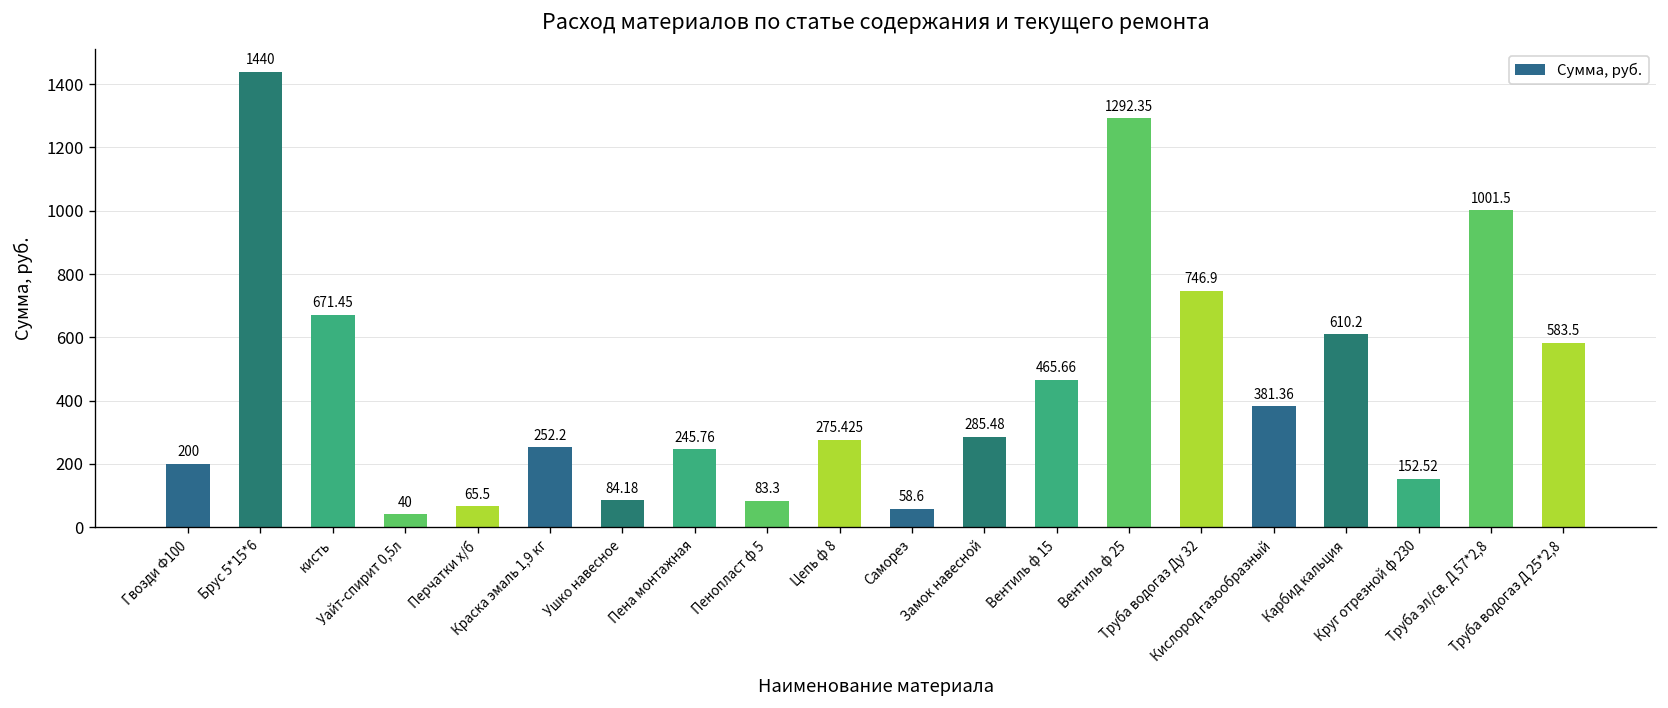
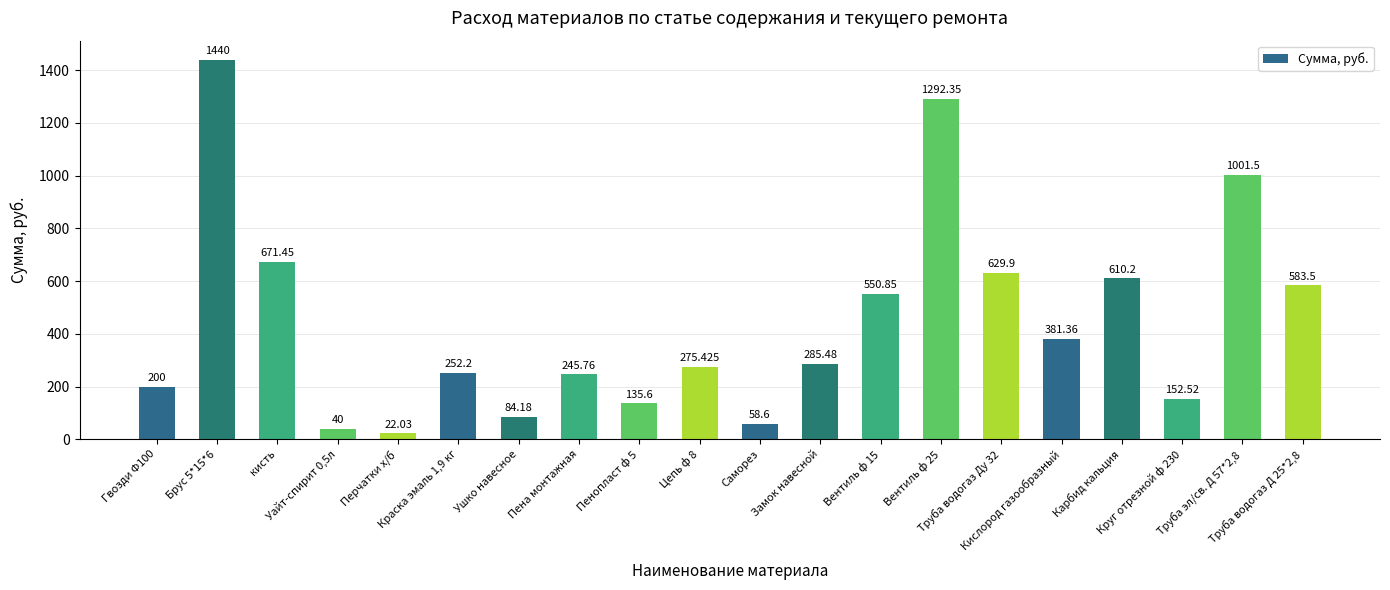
  {
    "Гвозди Ф100": 200,
    "Брус 5*15*6": 1440,
    "кисть": 671.45,
    "Уайт-спирит 0,5л": 40,
-   "Перчатки х/б": 65.5,
+   "Перчатки х/б": 22.03,
    "Краска эмаль 1,9 кг": 252.2,
    "Ушко навесное": 84.18,
    "Пена монтажная": 245.76,
-   "Пенопласт ф 5": 83.3,
+   "Пенопласт ф 5": 135.6,
    "Цепь ф 8": 275.425,
    "Саморез": 58.6,
    "Замок навесной": 285.48,
-   "Вентиль ф 15": 465.66,
+   "Вентиль ф 15": 550.85,
    "Вентиль ф 25": 1292.35,
-   "Труба водогаз Ду 32": 746.9,
+   "Труба водогаз Ду 32": 629.9,
    "Кислород газообразный": 381.36,
    "Карбид кальция": 610.2,
    "Круг отрезной ф 230": 152.52,
    "Труба эл/св. Д 57*2,8": 1001.5,
    "Труба водогаз Д 25*2,8": 583.5
  }
